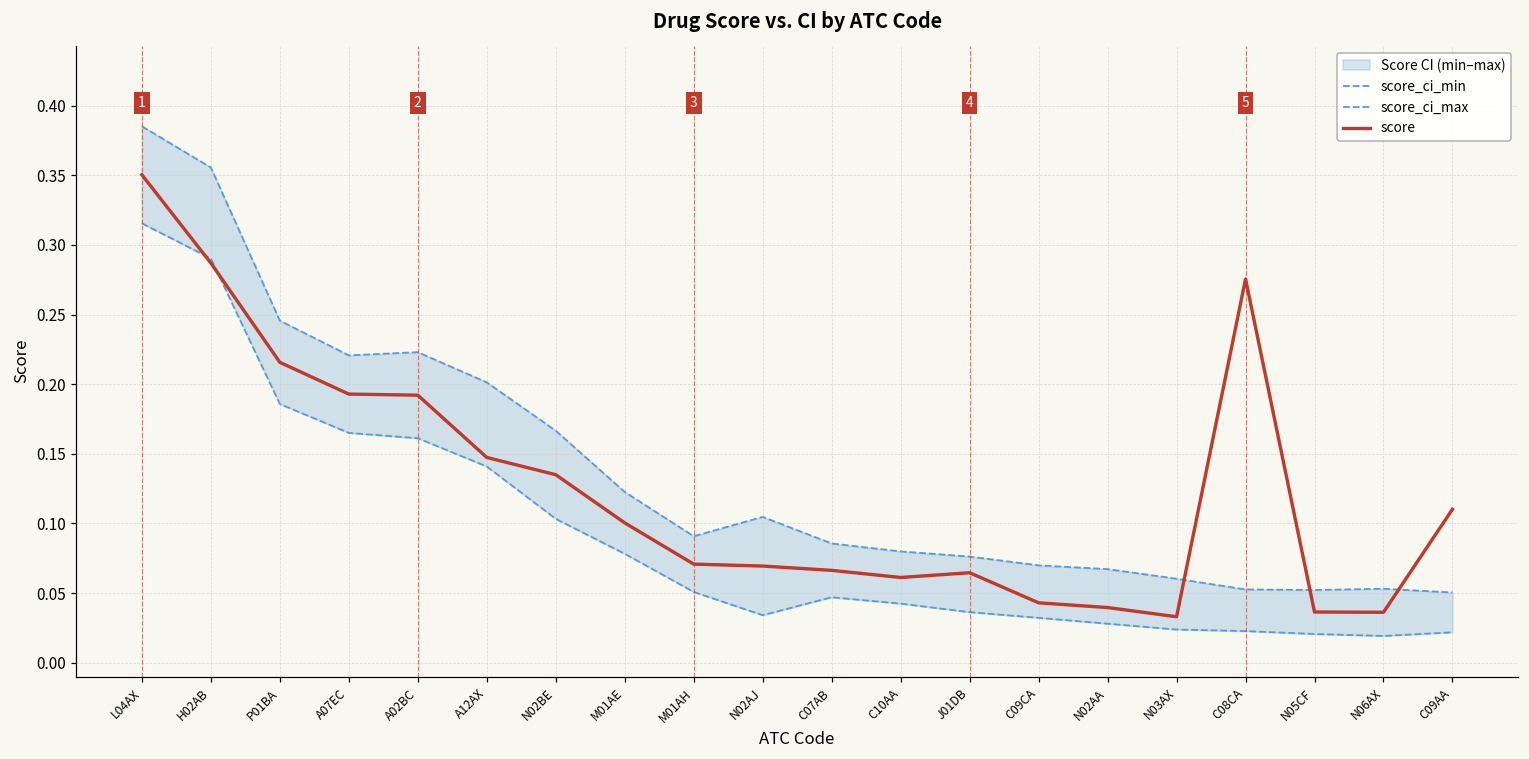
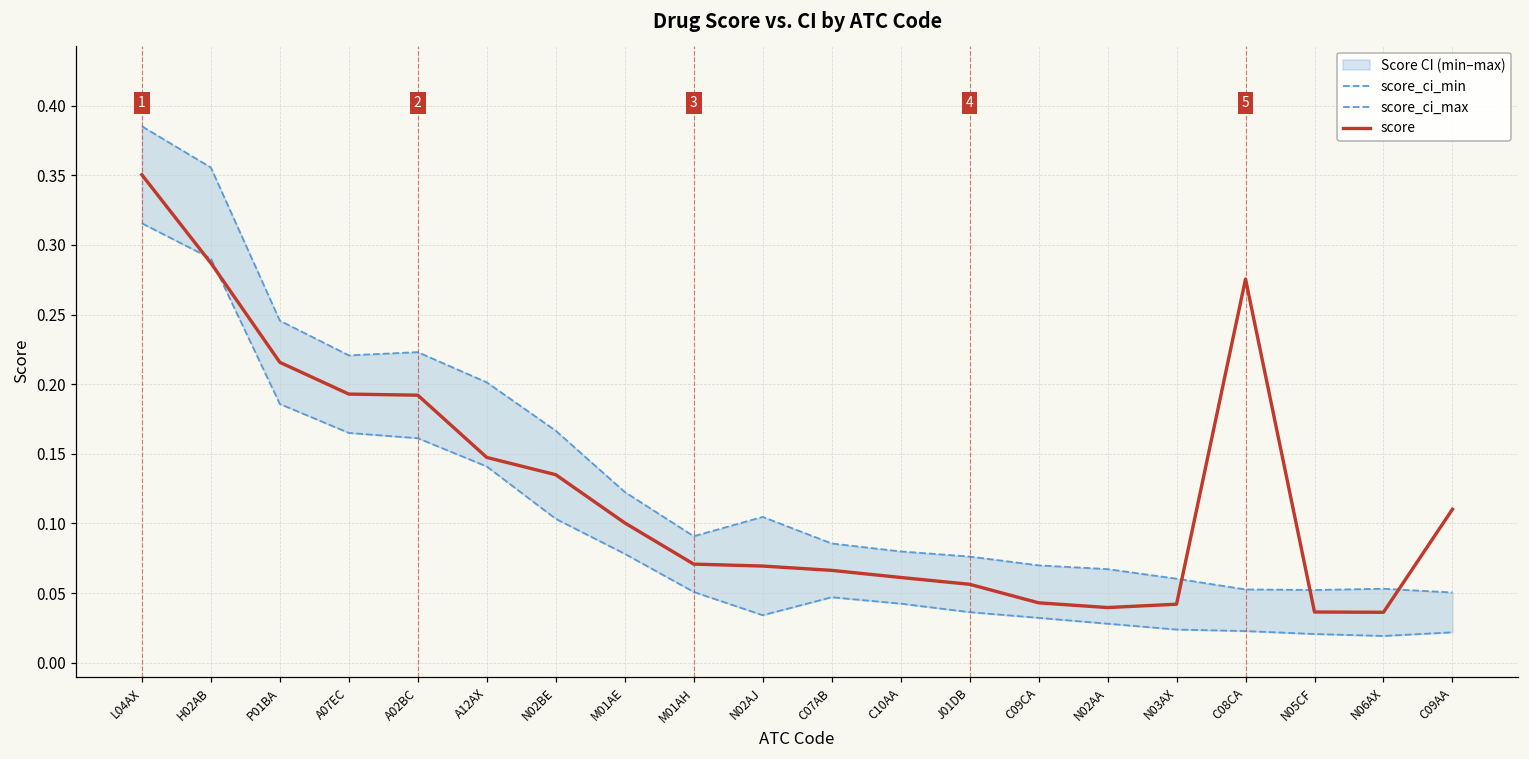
  {
    "score": {
      "L04AX": 0.350,
      "H02AB": 0.287,
      "P01BA": 0.216,
      "A07EC": 0.193,
      "A02BC": 0.192,
      "A12AX": 0.147,
      "N02BE": 0.135,
      "M01AE": 0.100,
      "M01AH": 0.071,
      "N02AJ": 0.069,
      "C07AB": 0.066,
      "C10AA": 0.061,
-     "J01DB": 0.065,
+     "J01DB": 0.056,
      "C09CA": 0.043,
      "N02AA": 0.040,
-     "N03AX": 0.033,
+     "N03AX": 0.042,
      "C08CA": 0.276,
      "N05CF": 0.036,
      "N06AX": 0.036,
      "C09AA": 0.110
    }
  }
